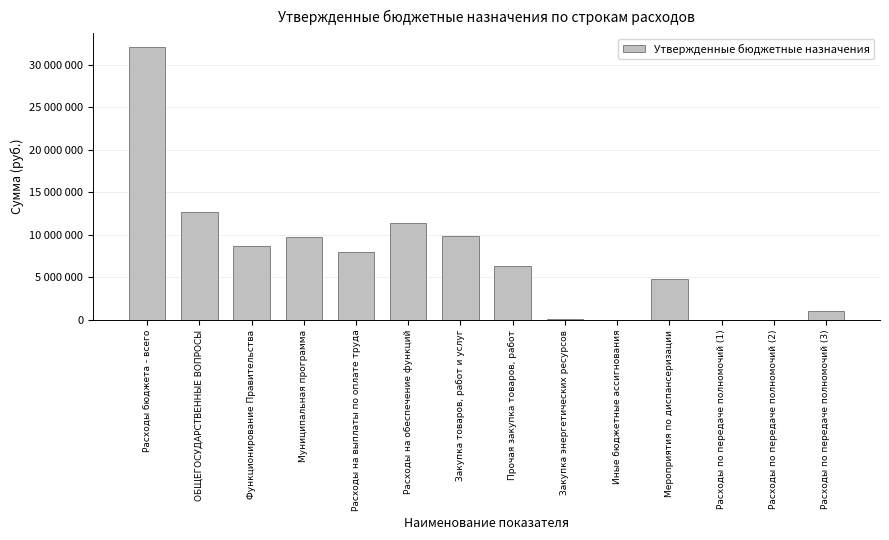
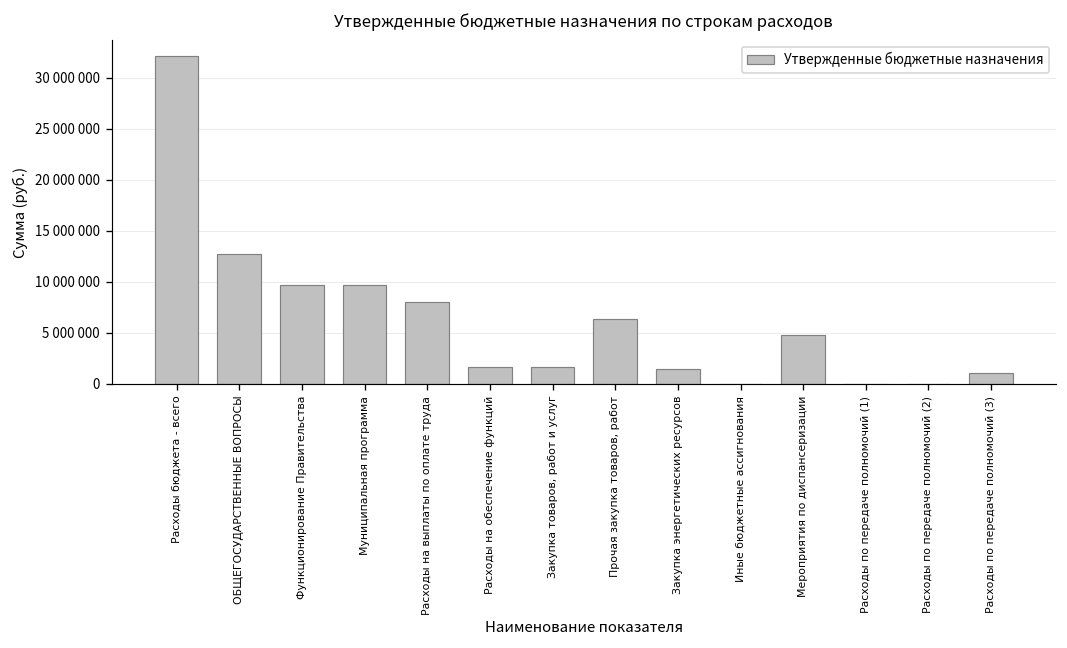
  {
    "Расходы бюджета - всего": 32000000,
    "ОБЩЕГОСУДАРСТВЕННЫЕ ВОПРОСЫ": 13000000,
-   "Функционирование Правительства": 9000000,
+   "Функционирование Правительства": 10000000,
    "Муниципальная программа": 10000000,
    "Расходы на выплаты по оплате труда": 8000000,
-   "Расходы на обеспечение функций": 11000000,
-   "Закупка товаров, работ и услуг": 10000000,
+   "Расходы на обеспечение функций": 2000000,
+   "Закупка товаров, работ и услуг": 2000000,
    "Прочая закупка товаров, работ": 6000000,
-   "Закупка энергетических ресурсов": 0,
+   "Закупка энергетических ресурсов": 1000000,
    "Мероприятия по диспансеризации": 5000000,
    "Расходы по передаче полномочий (3)": 1000000
  }
